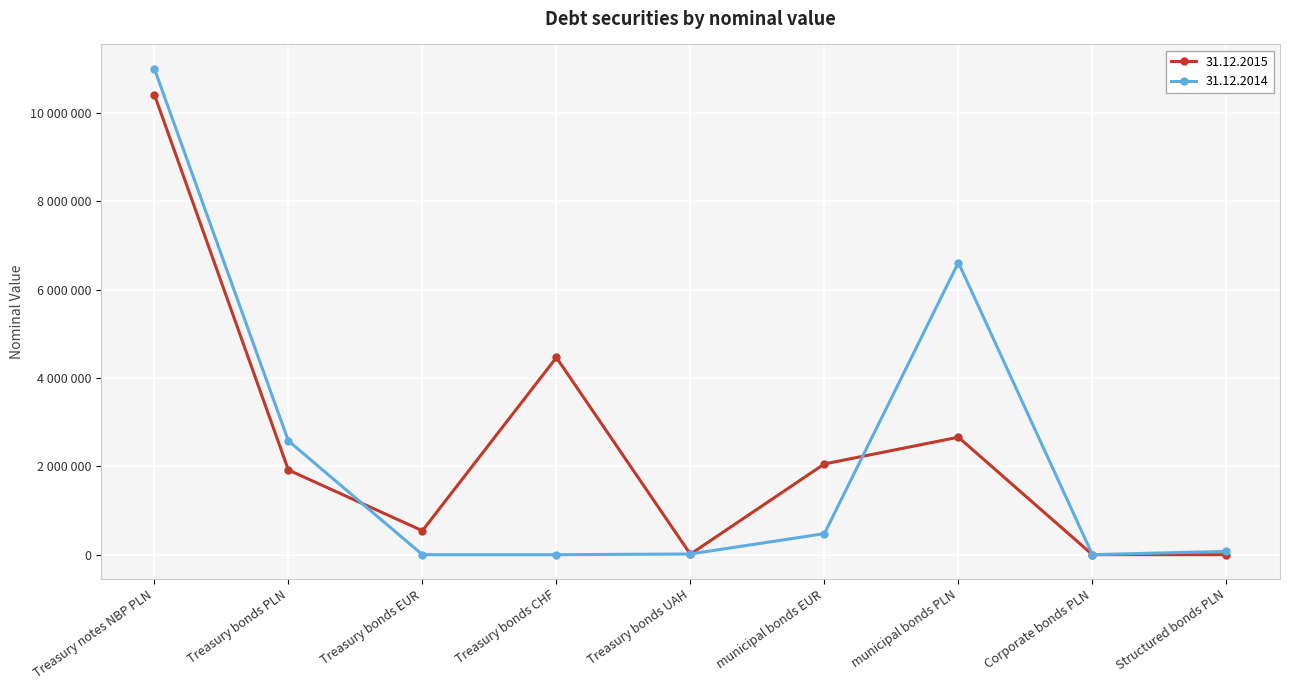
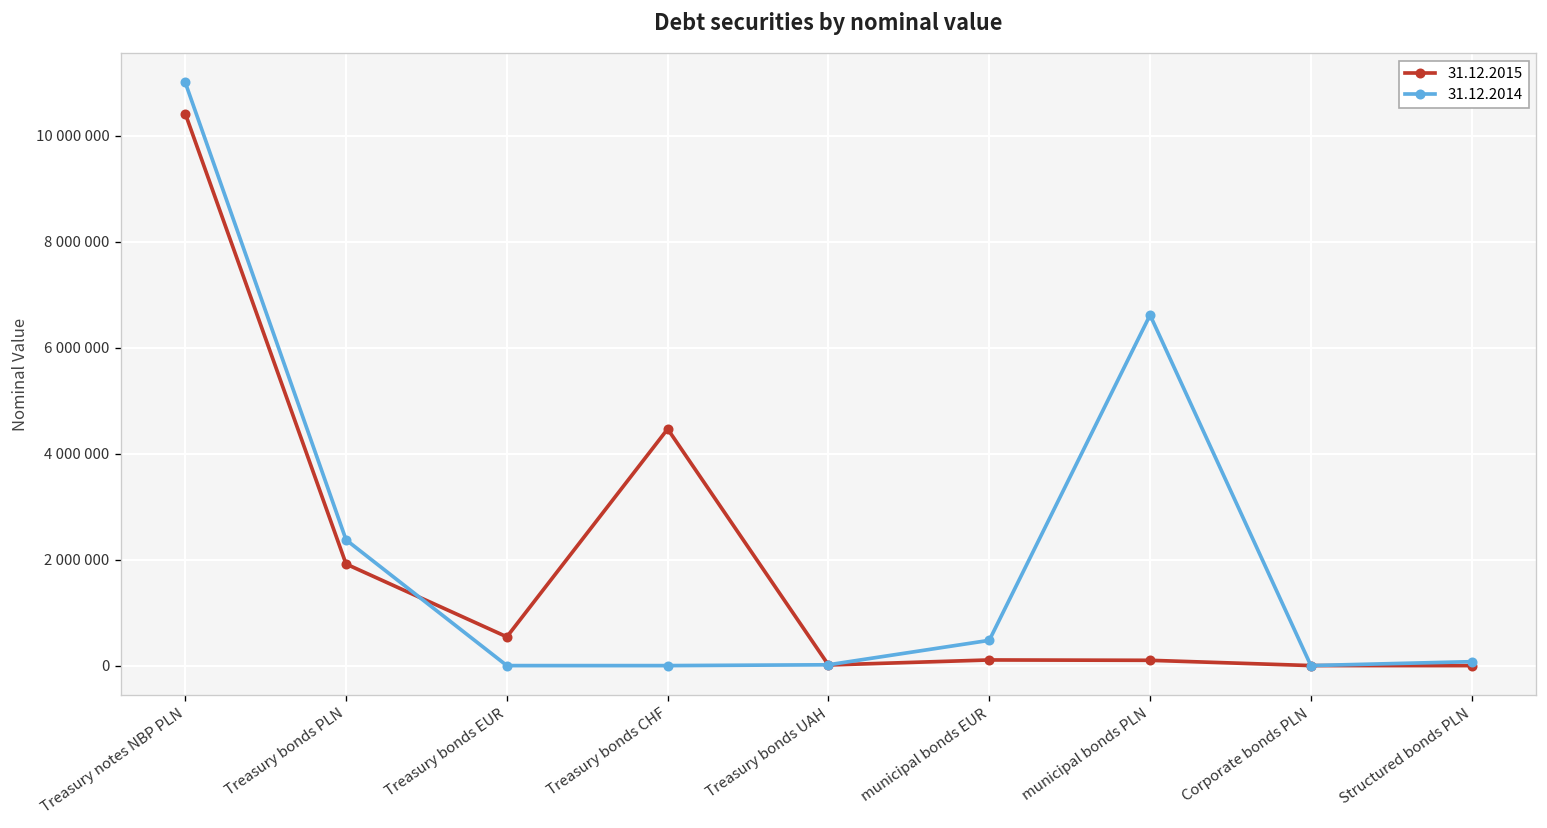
  {
    "31.12.2015": {
      "Treasury notes NBP PLN": 10400000,
      "Treasury bonds PLN": 1900000,
      "Treasury bonds EUR": 500000,
      "Treasury bonds CHF": 4500000,
-     "municipal bonds EUR": 2100000,
-     "municipal bonds PLN": 2700000,
+     "municipal bonds EUR": 100000,
+     "municipal bonds PLN": 100000,
      "Structured bonds PLN": 0
    },
    "31.12.2014": {
      "Treasury notes NBP PLN": 11000000,
-     "Treasury bonds PLN": 2600000,
+     "Treasury bonds PLN": 2400000,
      "Treasury bonds EUR": 0,
      "Treasury bonds CHF": 0,
      "municipal bonds EUR": 500000,
      "municipal bonds PLN": 6600000,
      "Structured bonds PLN": 100000
    }
  }
